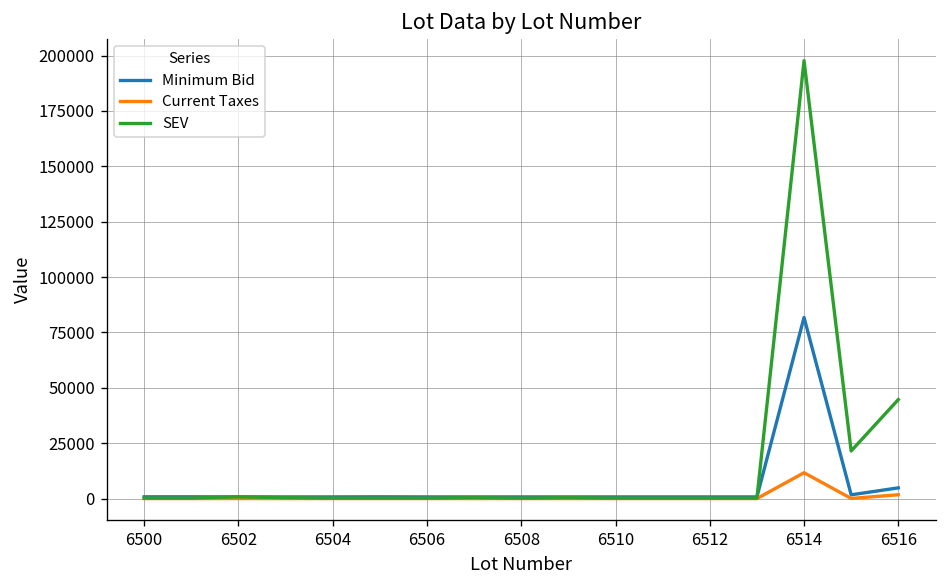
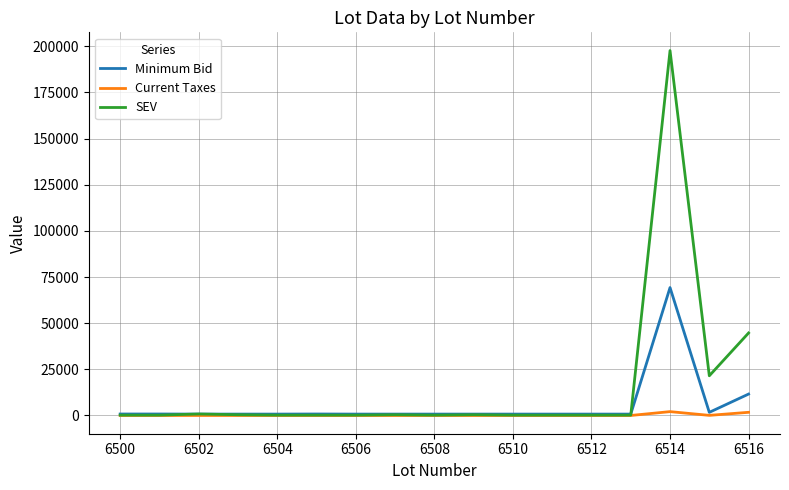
  {
    "Minimum Bid": {
-     "6514": 82000,
-     "6516": 5000
+     "6514": 69000,
+     "6516": 12000
    },
    "Current Taxes": {
-     "6514": 12000,
+     "6514": 2000,
      "6516": 2000
    },
    "SEV": {
      "6514": 198000,
      "6516": 45000
    }
  }
